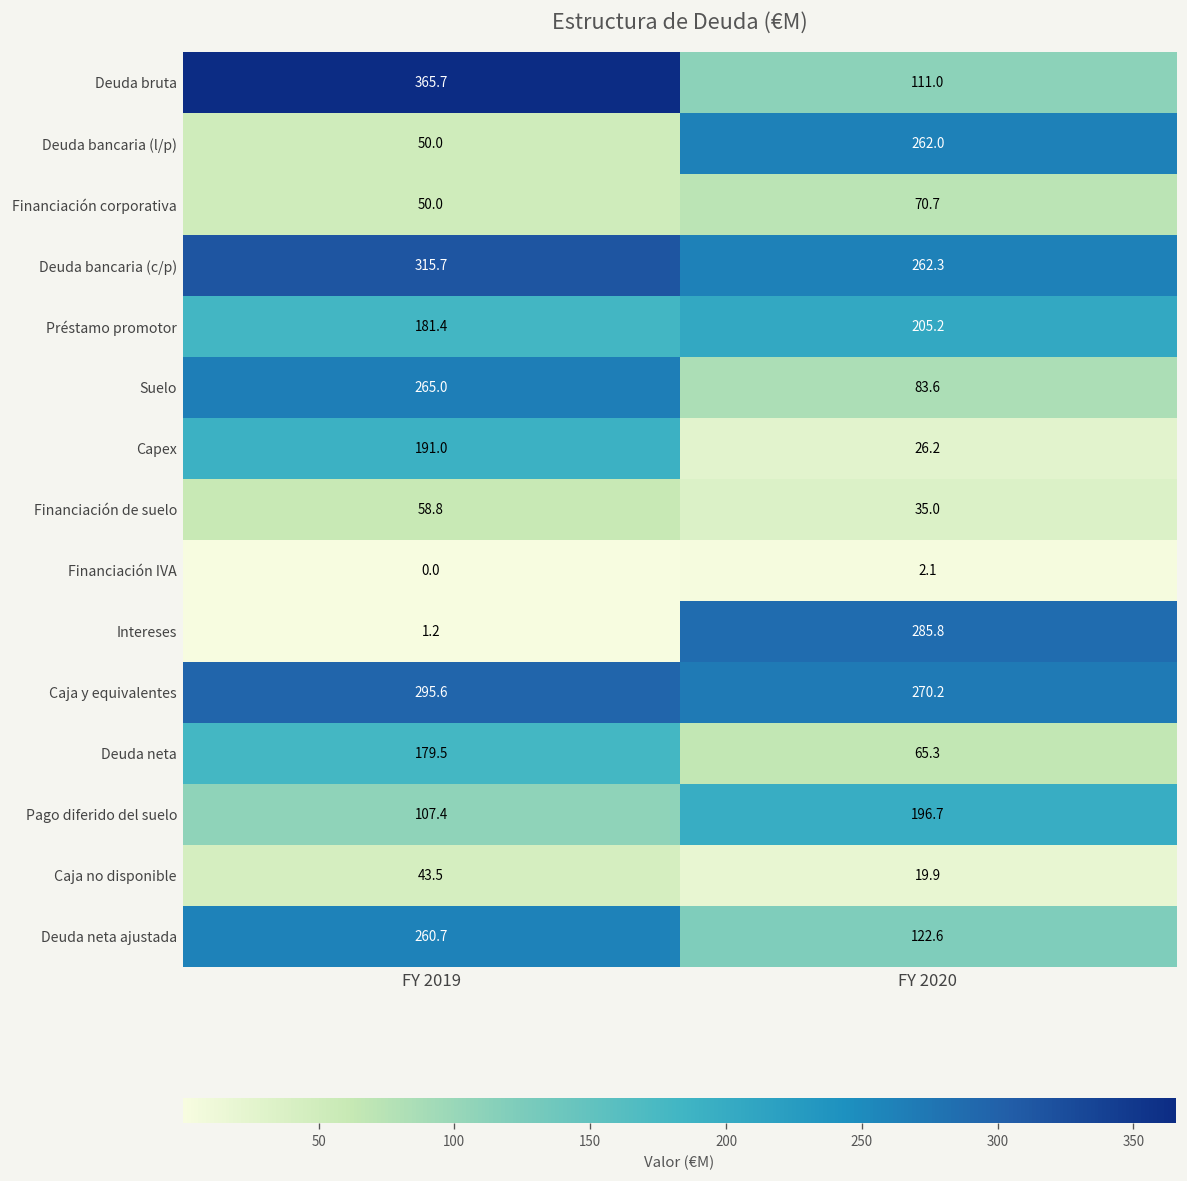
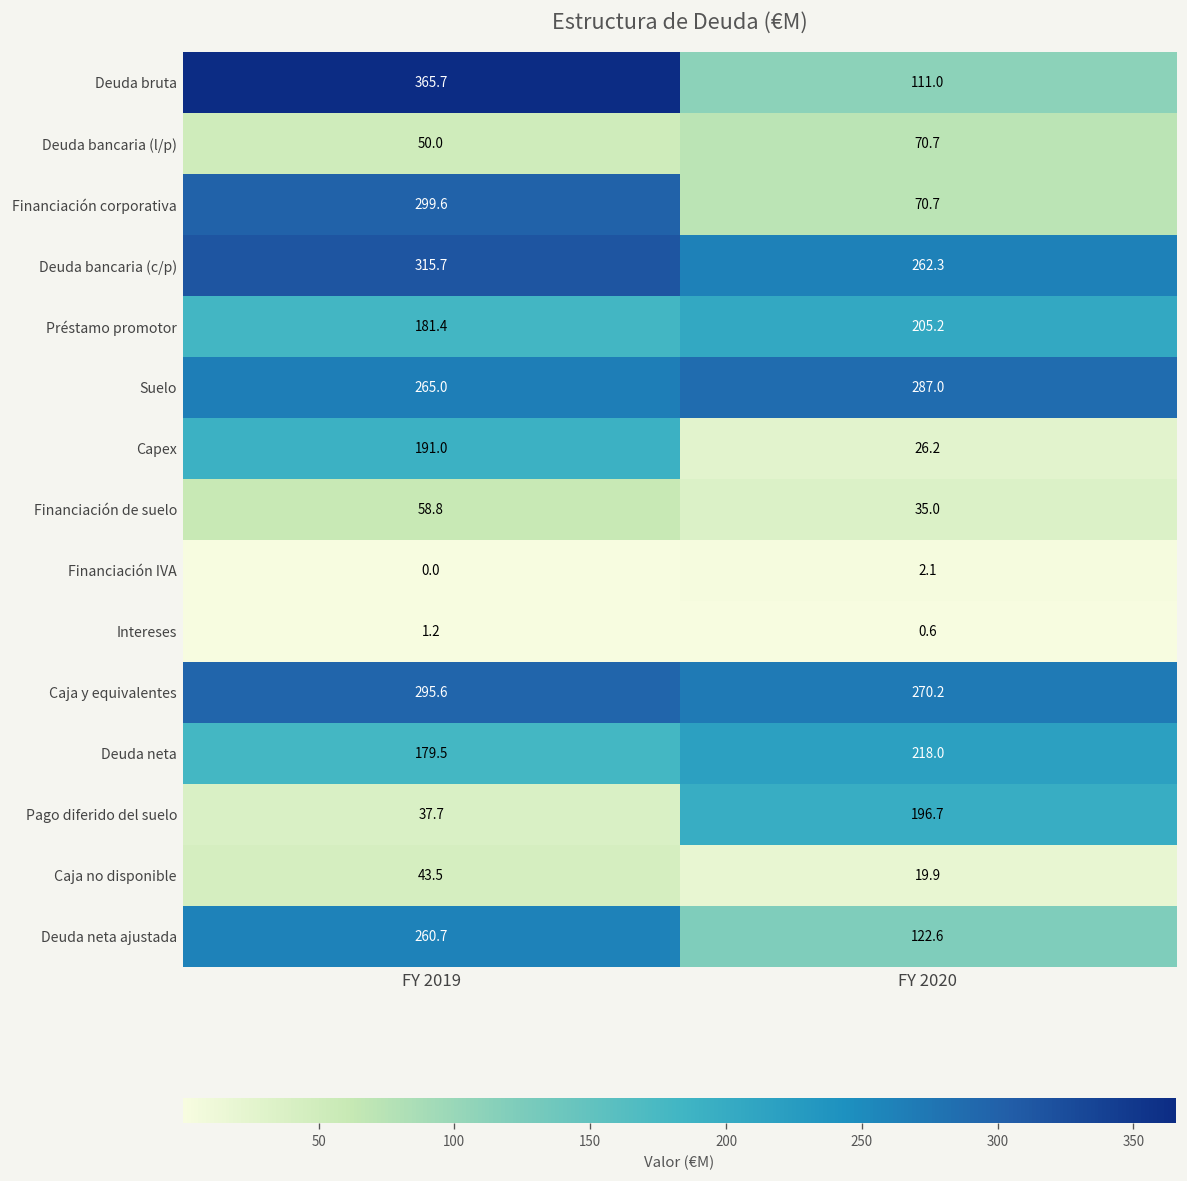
  {
    "Deuda bruta": {
      "FY 2019": 365.7,
      "FY 2020": 111.0
    },
    "Deuda bancaria (l/p)": {
      "FY 2019": 50.0,
-     "FY 2020": 262.0
+     "FY 2020": 70.7
    },
    "Financiación corporativa": {
-     "FY 2019": 50.0,
+     "FY 2019": 299.6,
      "FY 2020": 70.7
    },
    "Deuda bancaria (c/p)": {
      "FY 2019": 315.7,
      "FY 2020": 262.3
    },
    "Préstamo promotor": {
      "FY 2019": 181.4,
      "FY 2020": 205.2
    },
    "Suelo": {
      "FY 2019": 265.0,
-     "FY 2020": 83.6
+     "FY 2020": 287.0
    },
    "Capex": {
      "FY 2019": 191.0,
      "FY 2020": 26.2
    },
    "Financiación de suelo": {
      "FY 2019": 58.8,
      "FY 2020": 35.0
    },
    "Financiación IVA": {
      "FY 2019": 0.0,
      "FY 2020": 2.1
    },
    "Intereses": {
      "FY 2019": 1.2,
-     "FY 2020": 285.8
+     "FY 2020": 0.6
    },
    "Caja y equivalentes": {
      "FY 2019": 295.6,
      "FY 2020": 270.2
    },
    "Deuda neta": {
      "FY 2019": 179.5,
-     "FY 2020": 65.3
+     "FY 2020": 218.0
    },
    "Pago diferido del suelo": {
-     "FY 2019": 107.4,
+     "FY 2019": 37.7,
      "FY 2020": 196.7
    },
    "Caja no disponible": {
      "FY 2019": 43.5,
      "FY 2020": 19.9
    },
    "Deuda neta ajustada": {
      "FY 2019": 260.7,
      "FY 2020": 122.6
    }
  }
